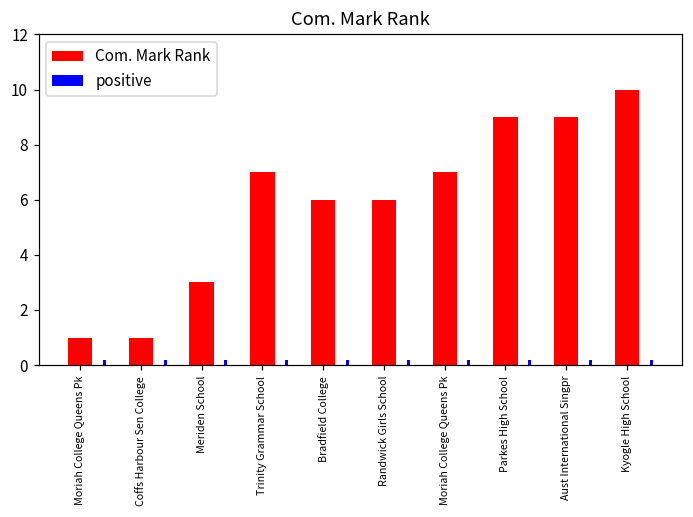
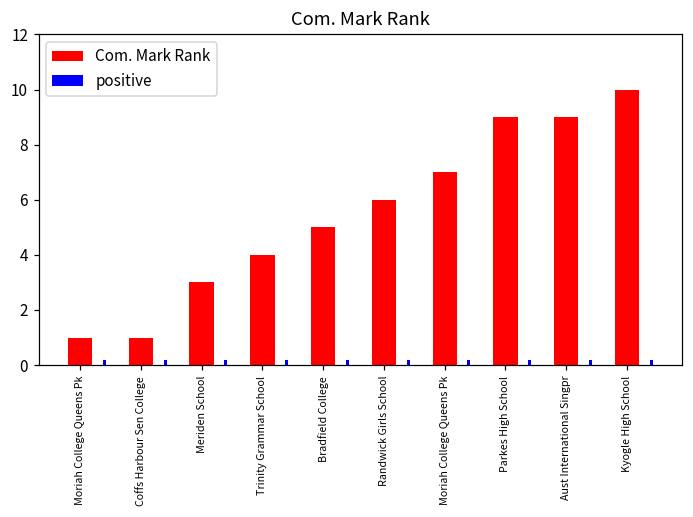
  {
    "Com. Mark Rank": {
      "Coffs Harbour Sen College": 1,
      "Meriden School": 3,
-     "Trinity Grammar School": 7,
-     "Bradfield College": 6,
+     "Trinity Grammar School": 4,
+     "Bradfield College": 5,
      "Randwick Girls School": 6,
      "Parkes High School": 9,
      "Aust International Singpr": 9,
      "Kyogle High School": 10
    },
    "positive": {
      "Coffs Harbour Sen College": 0.2,
      "Meriden School": 0.2,
      "Trinity Grammar School": 0.2,
      "Bradfield College": 0.2,
      "Randwick Girls School": 0.2,
      "Parkes High School": 0.2,
      "Aust International Singpr": 0.2,
      "Kyogle High School": 0.2
    }
  }
